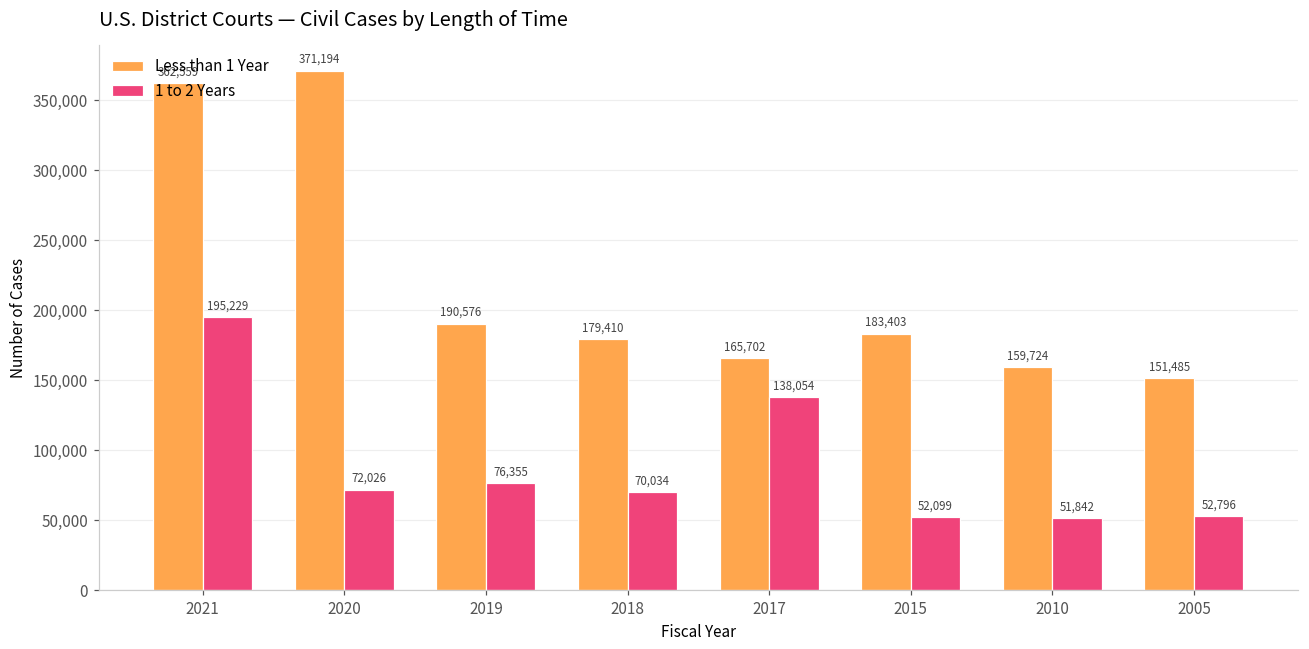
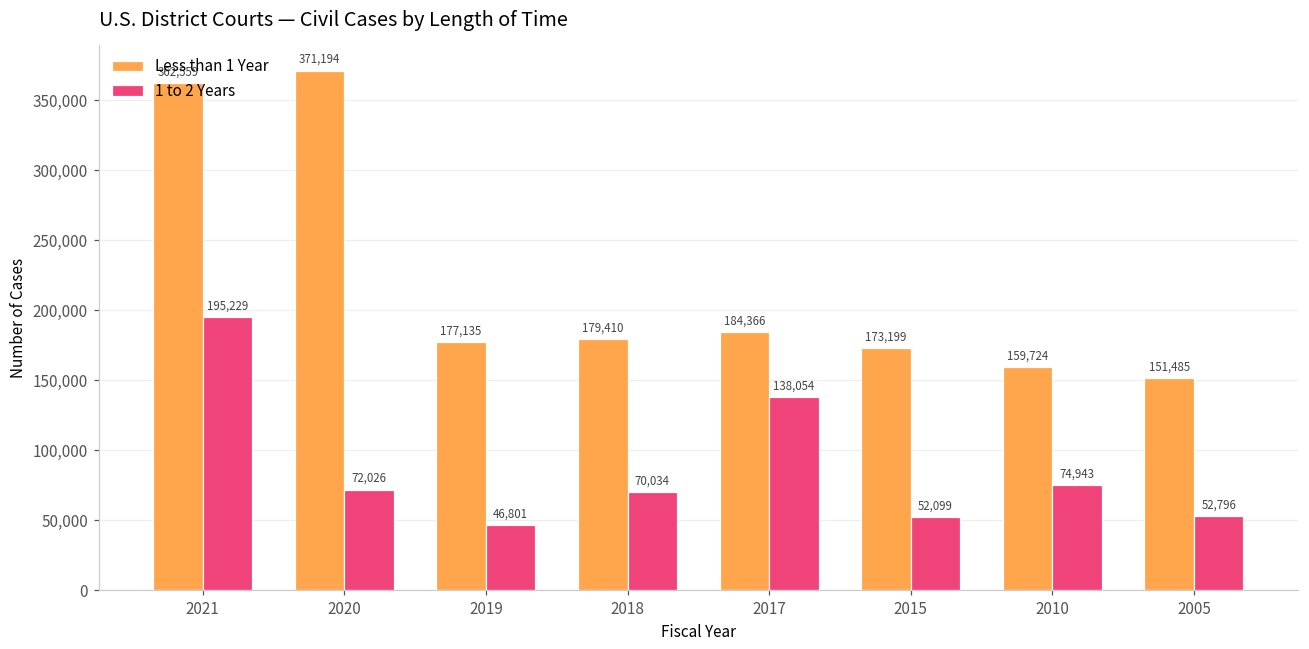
  {
    "Less than 1 Year": {
      "2021": "362,559",
      "2020": "371,194",
-     "2019": "190,576",
+     "2019": "177,135",
      "2018": "179,410",
-     "2017": "165,702",
-     "2015": "183,403",
+     "2017": "184,366",
+     "2015": "173,199",
      "2010": "159,724",
      "2005": "151,485"
    },
    "1 to 2 Years": {
      "2021": "195,229",
      "2020": "72,026",
-     "2019": "76,355",
+     "2019": "46,801",
      "2018": "70,034",
      "2017": "138,054",
      "2015": "52,099",
-     "2010": "51,842",
+     "2010": "74,943",
      "2005": "52,796"
    }
  }
